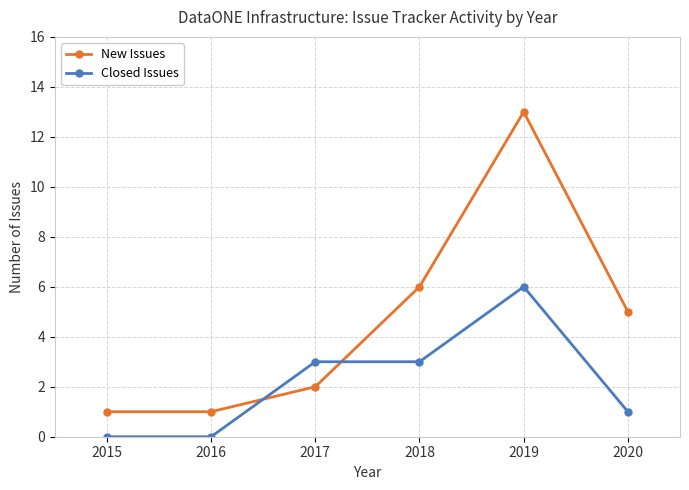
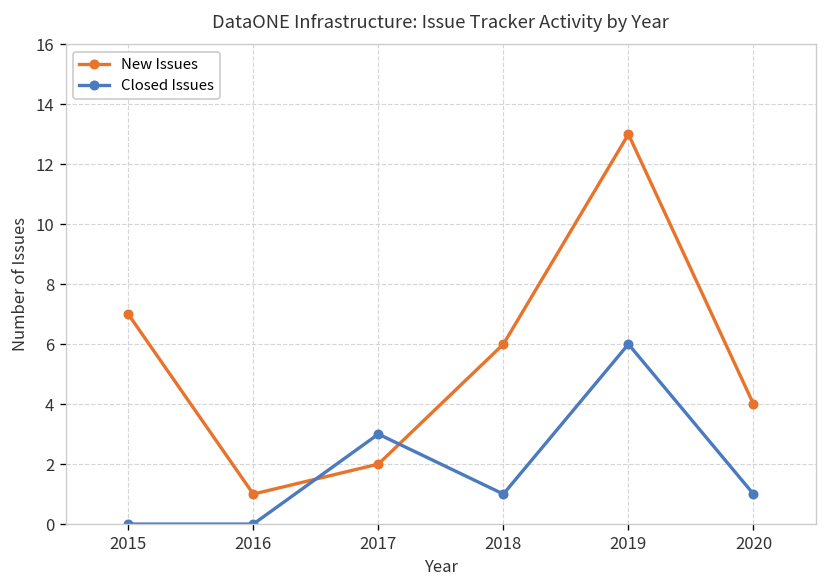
  {
    "New Issues": {
-     "2015": 1,
+     "2015": 7,
      "2016": 1,
      "2017": 2,
      "2018": 6,
      "2019": 13,
-     "2020": 5
+     "2020": 4
    },
    "Closed Issues": {
      "2015": 0,
      "2016": 0,
      "2017": 3,
-     "2018": 3,
+     "2018": 1,
      "2019": 6,
      "2020": 1
    }
  }
